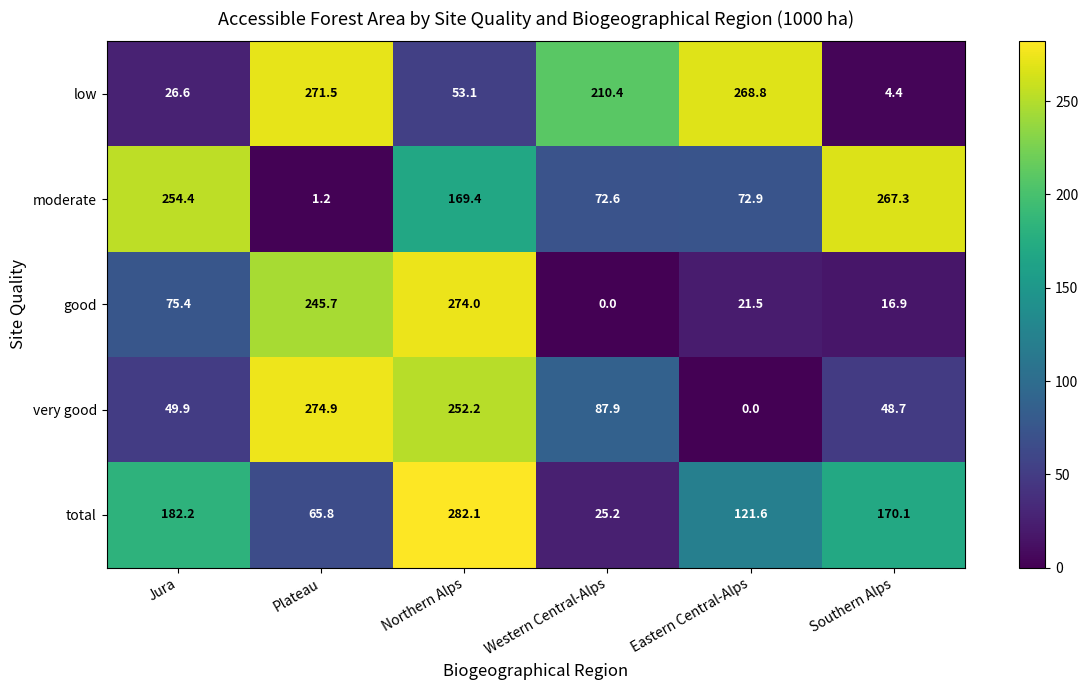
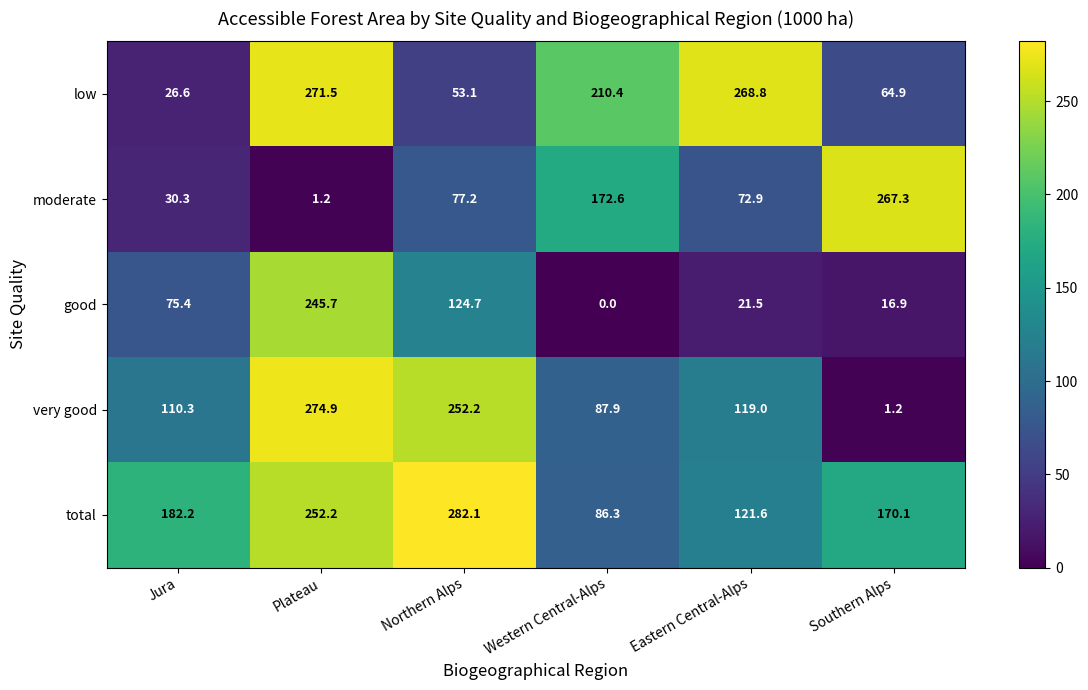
  {
    "low": {
      "Jura": 26.6,
      "Plateau": 271.5,
      "Northern Alps": 53.1,
      "Western Central-Alps": 210.4,
      "Eastern Central-Alps": 268.8,
-     "Southern Alps": 4.4
+     "Southern Alps": 64.9
    },
    "moderate": {
-     "Jura": 254.4,
+     "Jura": 30.3,
      "Plateau": 1.2,
-     "Northern Alps": 169.4,
-     "Western Central-Alps": 72.6,
+     "Northern Alps": 77.2,
+     "Western Central-Alps": 172.6,
      "Eastern Central-Alps": 72.9,
      "Southern Alps": 267.3
    },
    "good": {
      "Jura": 75.4,
      "Plateau": 245.7,
-     "Northern Alps": 274.0,
+     "Northern Alps": 124.7,
      "Western Central-Alps": 0.0,
      "Eastern Central-Alps": 21.5,
      "Southern Alps": 16.9
    },
    "very good": {
-     "Jura": 49.9,
+     "Jura": 110.3,
      "Plateau": 274.9,
      "Northern Alps": 252.2,
      "Western Central-Alps": 87.9,
-     "Eastern Central-Alps": 0.0,
-     "Southern Alps": 48.7
+     "Eastern Central-Alps": 119.0,
+     "Southern Alps": 1.2
    },
    "total": {
      "Jura": 182.2,
-     "Plateau": 65.8,
+     "Plateau": 252.2,
      "Northern Alps": 282.1,
-     "Western Central-Alps": 25.2,
+     "Western Central-Alps": 86.3,
      "Eastern Central-Alps": 121.6,
      "Southern Alps": 170.1
    }
  }
